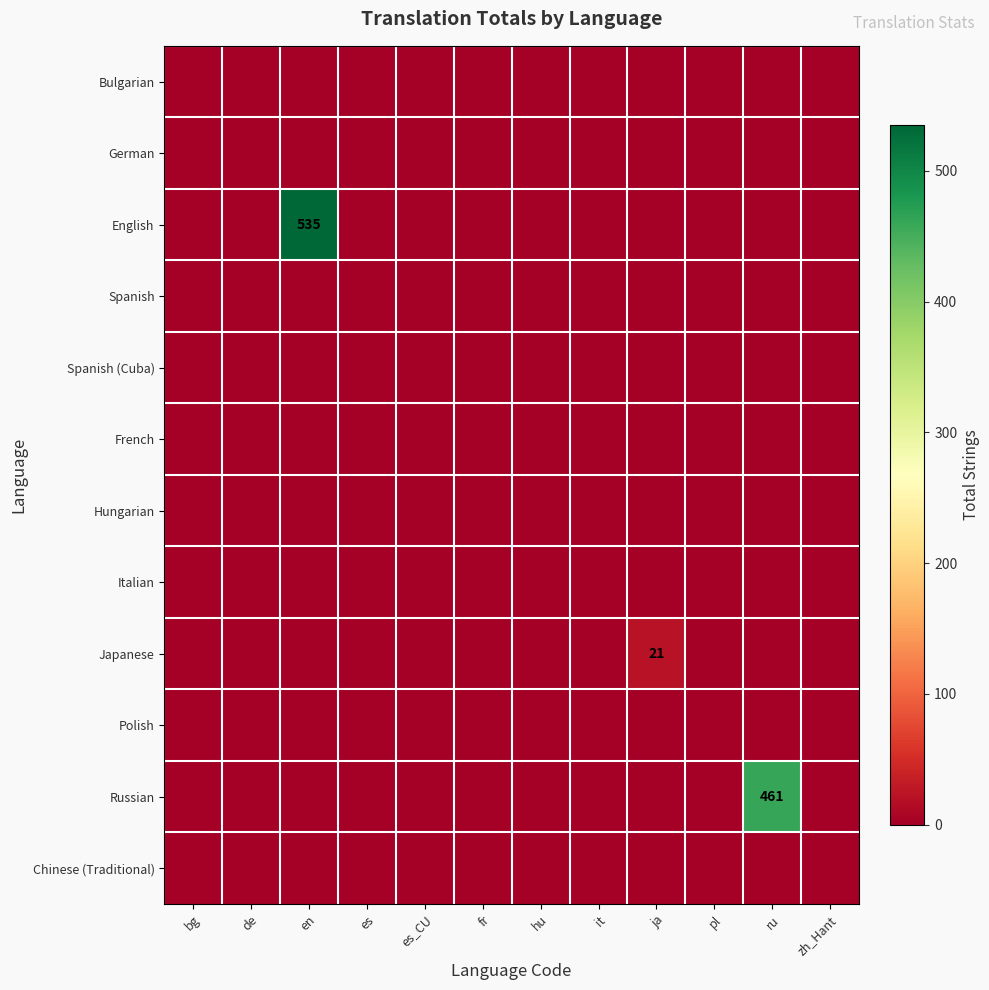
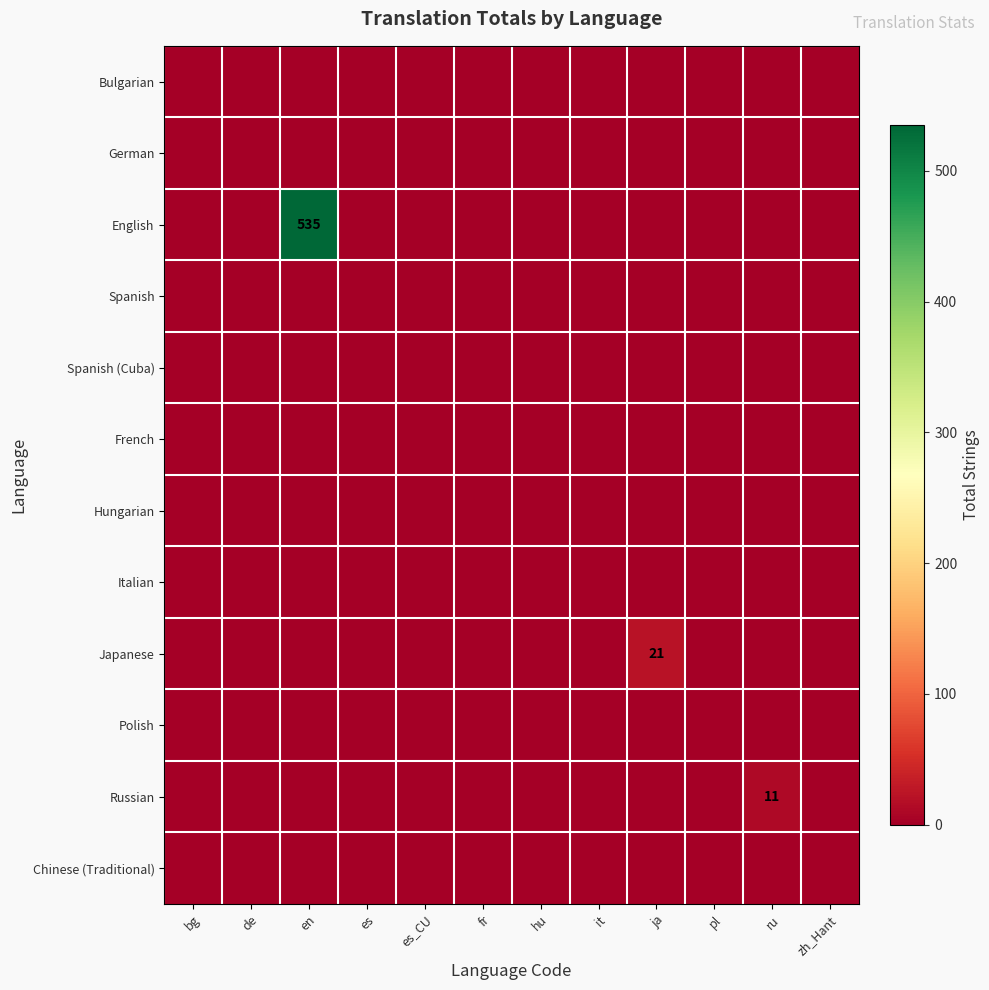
  {
    "English": {
      "en": 535
    },
    "Japanese": {
      "ja": 21
    },
    "Russian": {
-     "ru": 461
+     "ru": 11
    }
  }
